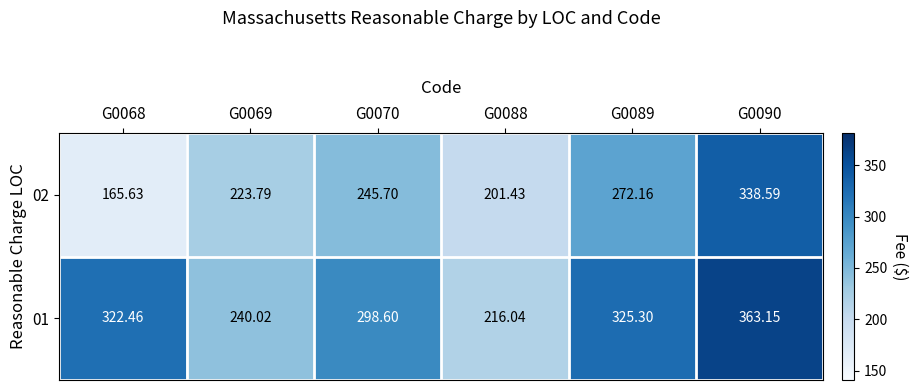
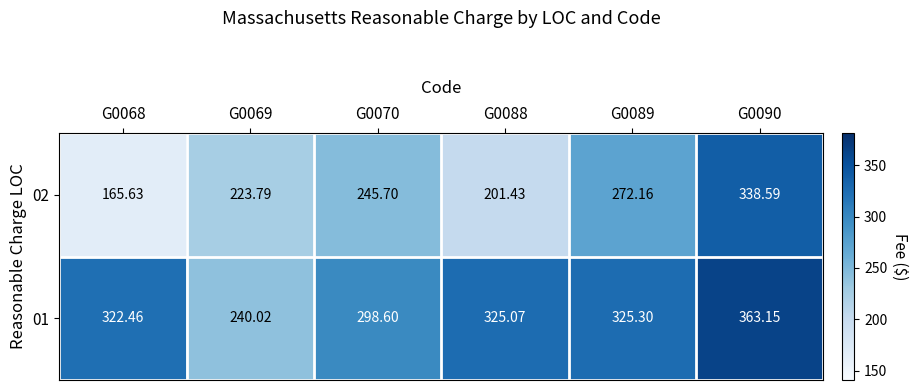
  {
    "02": {
      "G0068": 165.63,
      "G0069": 223.79,
      "G0070": 245.70,
      "G0088": 201.43,
      "G0089": 272.16,
      "G0090": 338.59
    },
    "01": {
      "G0068": 322.46,
      "G0069": 240.02,
      "G0070": 298.60,
-     "G0088": 216.04,
+     "G0088": 325.07,
      "G0089": 325.30,
      "G0090": 363.15
    }
  }
